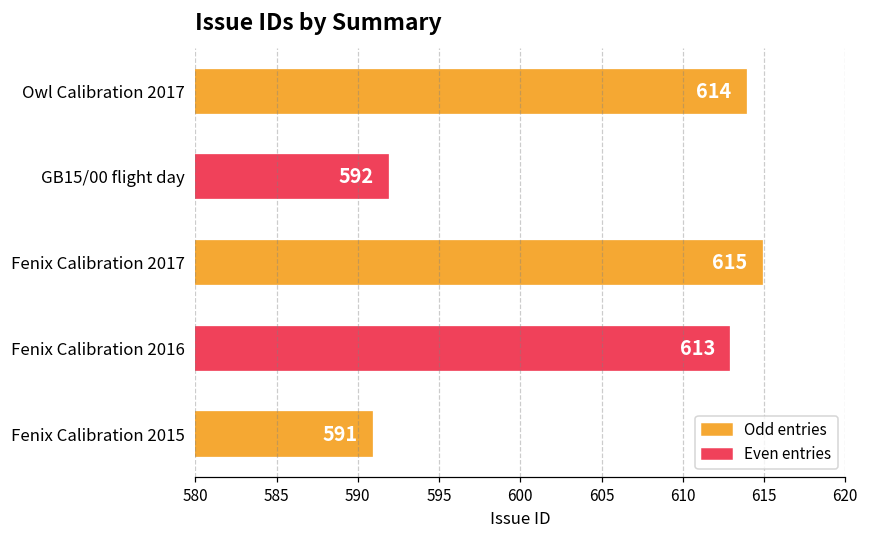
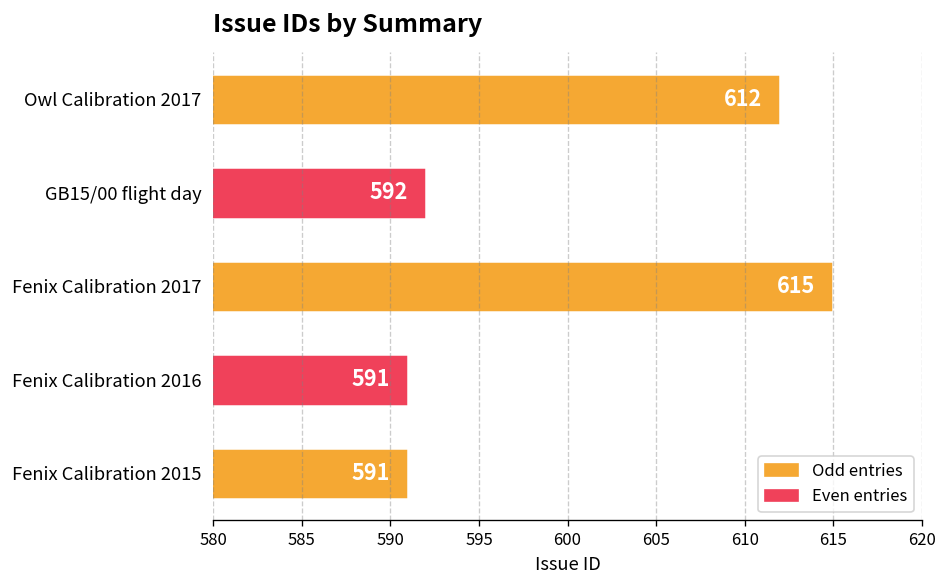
  {
-   "Owl Calibration 2017": 614,
+   "Owl Calibration 2017": 612,
    "GB15/00 flight day": 592,
    "Fenix Calibration 2017": 615,
-   "Fenix Calibration 2016": 613,
+   "Fenix Calibration 2016": 591,
    "Fenix Calibration 2015": 591
  }
